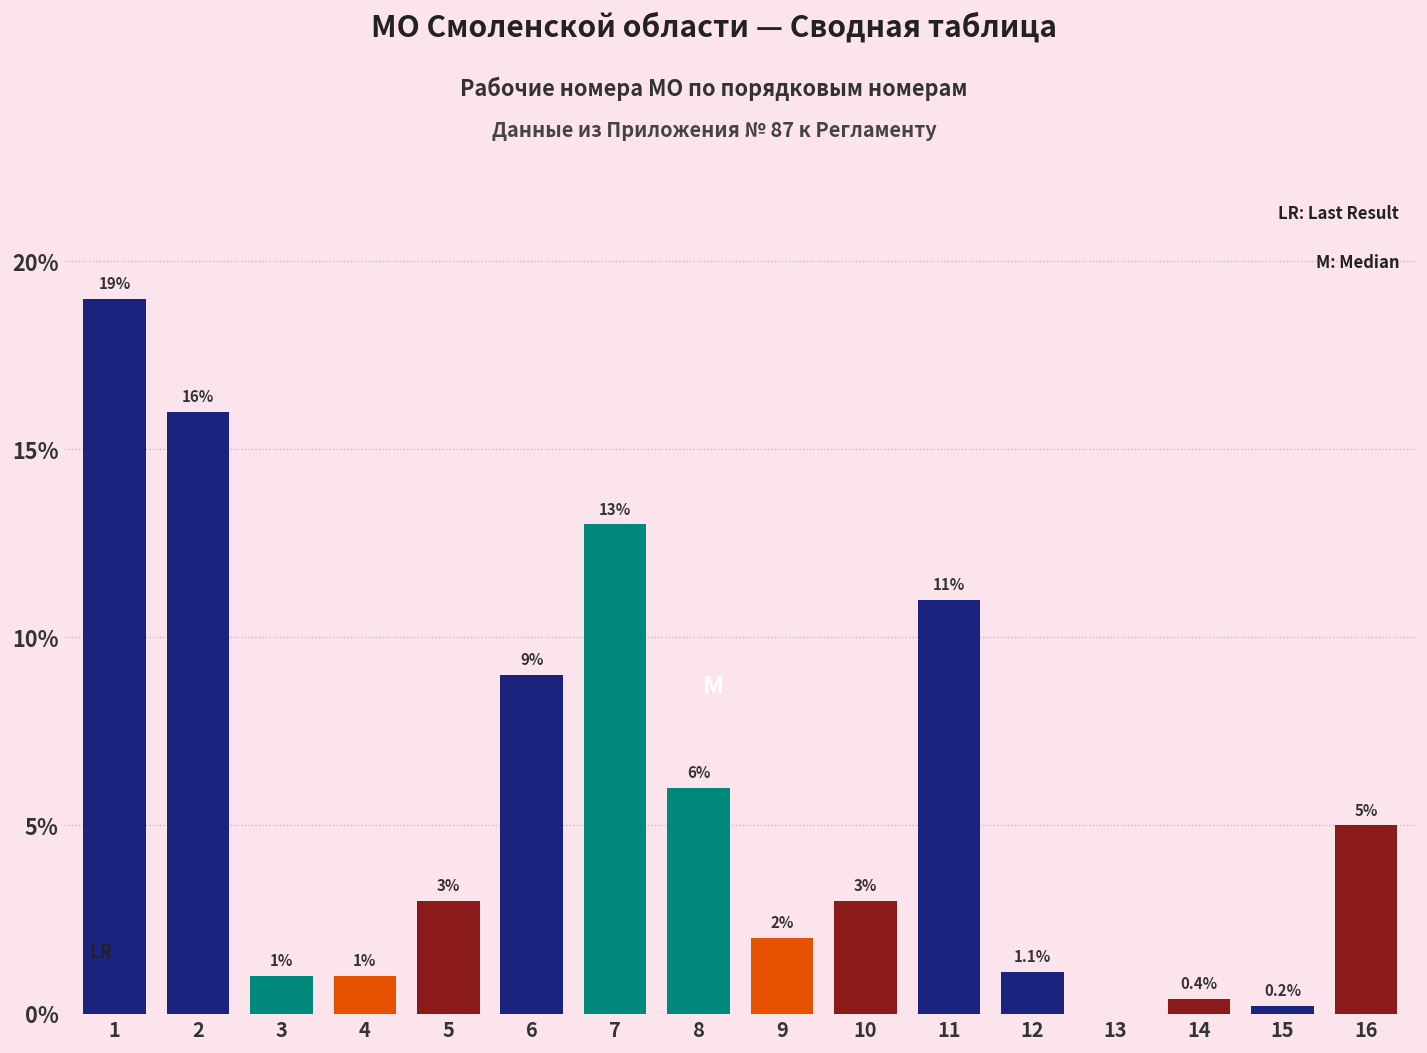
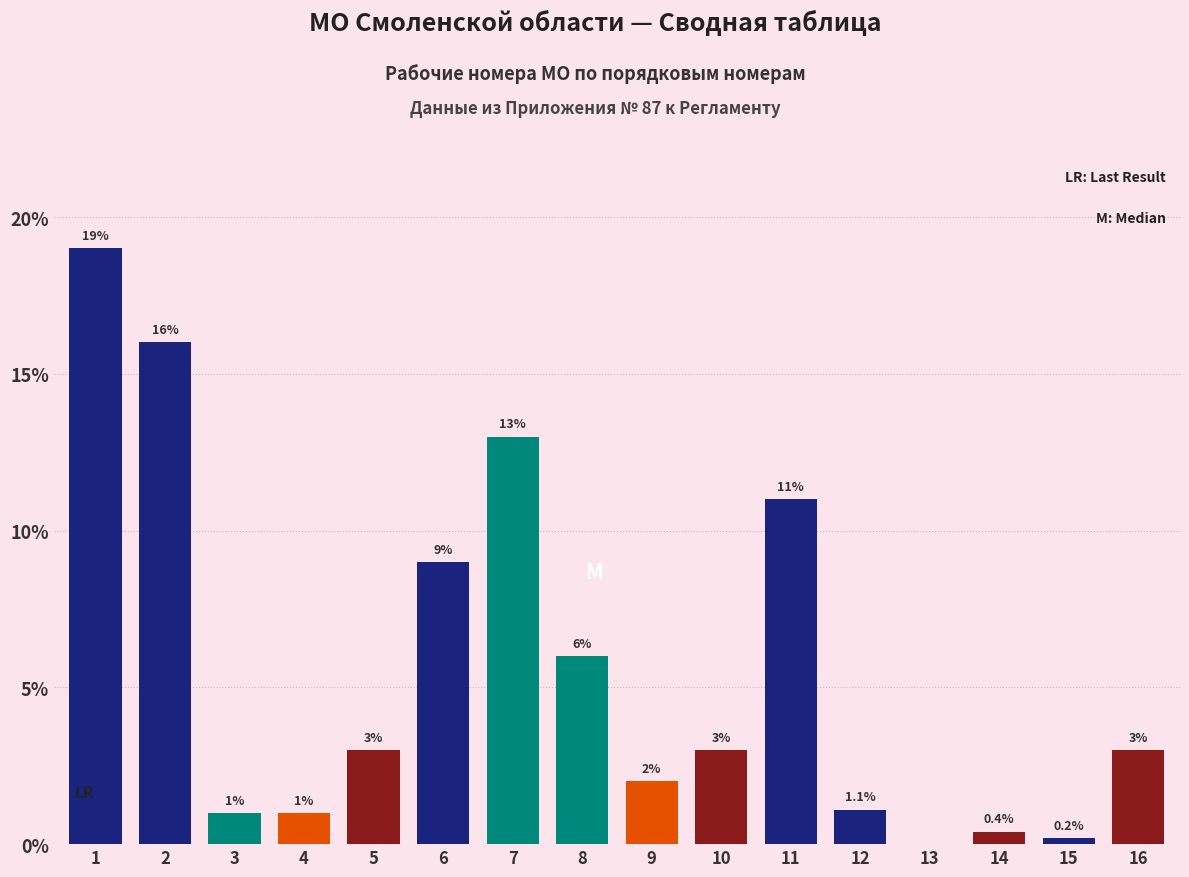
  {
    "1": "19%",
    "2": "16%",
    "3": "1%",
    "4": "1%",
    "5": "3%",
    "6": "9%",
    "7": "13%",
    "8": "6%",
    "9": "2%",
    "10": "3%",
    "11": "11%",
    "12": "1.1%",
    "14": "0.4%",
    "15": "0.2%",
-   "16": "5%"
+   "16": "3%"
  }
